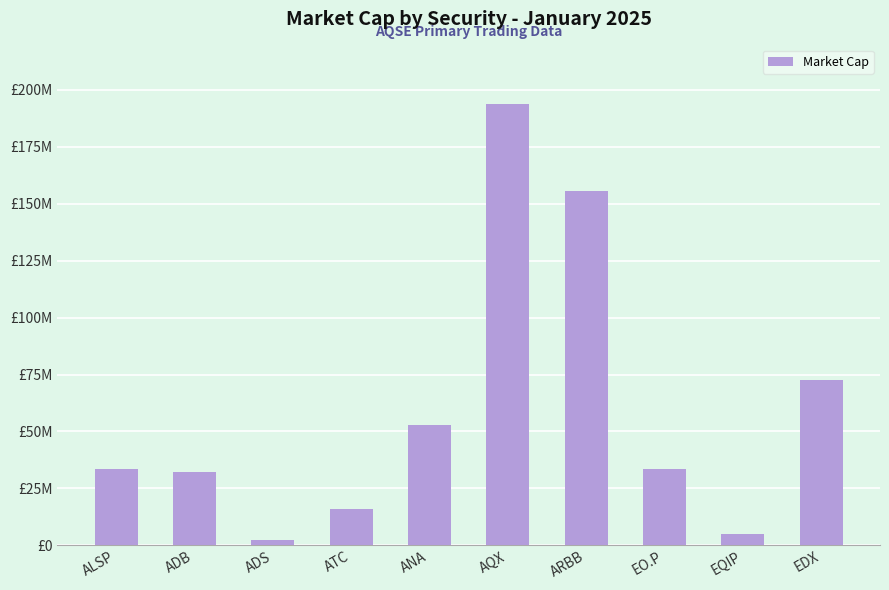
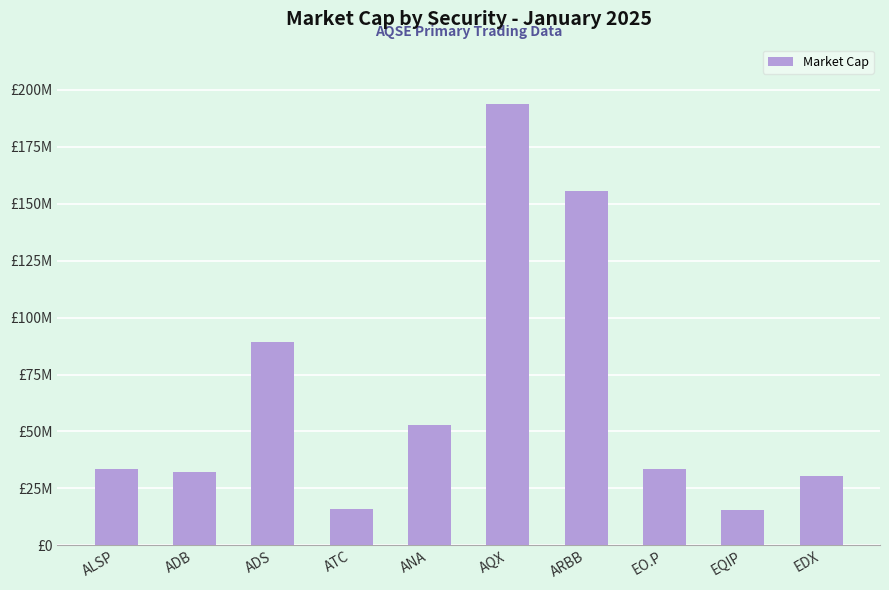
  {
    "ALSP": "£34000000",
    "ADB": "£32000000",
-   "ADS": "£2000000",
+   "ADS": "£89000000",
    "ATC": "£16000000",
    "ANA": "£53000000",
    "AQX": "£194000000",
    "ARBB": "£155000000",
    "EO.P": "£33000000",
-   "EQIP": "£5000000",
-   "EDX": "£73000000"
+   "EQIP": "£15000000",
+   "EDX": "£31000000"
  }
